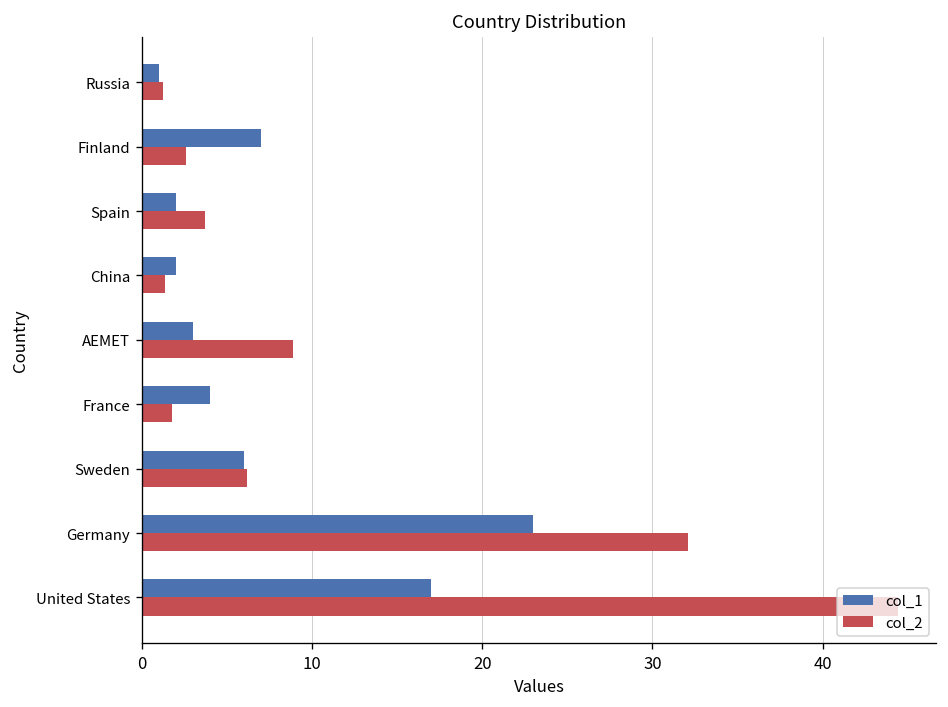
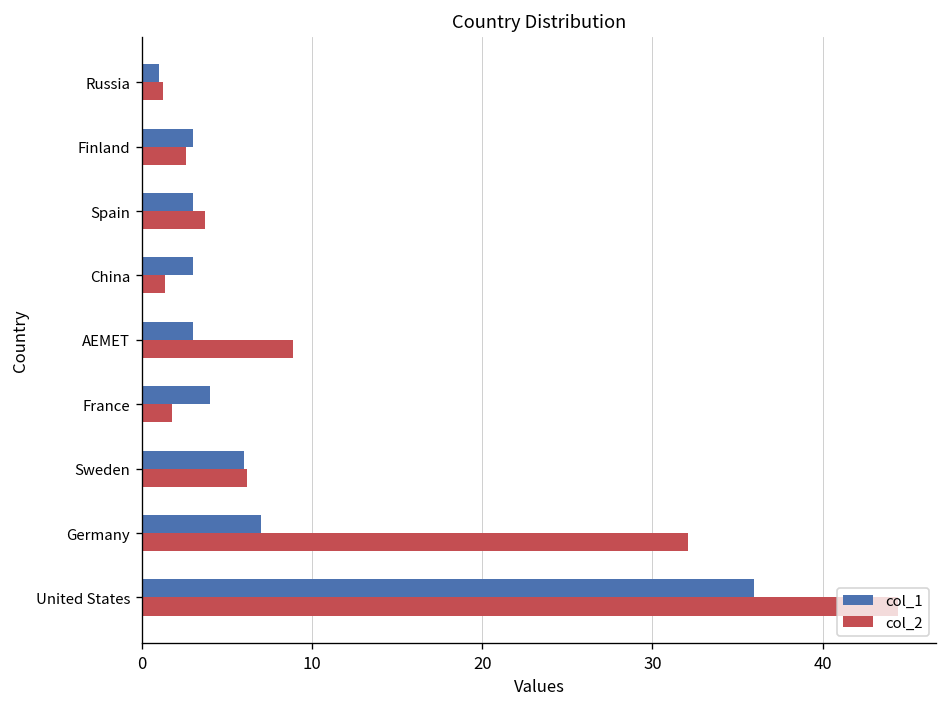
  {
    "col_1": {
      "Russia": 1,
-     "Finland": 7,
-     "Spain": 2,
-     "China": 2,
+     "Finland": 3,
+     "Spain": 3,
+     "China": 3,
      "AEMET": 3,
      "France": 4,
      "Sweden": 6,
-     "Germany": 23,
-     "United States": 17
+     "Germany": 7,
+     "United States": 36
    },
    "col_2": {
      "Russia": 1.2,
      "Finland": 2.6,
      "Spain": 3.7,
      "China": 1.3,
      "AEMET": 9,
      "France": 1.8,
      "Sweden": 6,
      "Germany": 32
    }
  }
